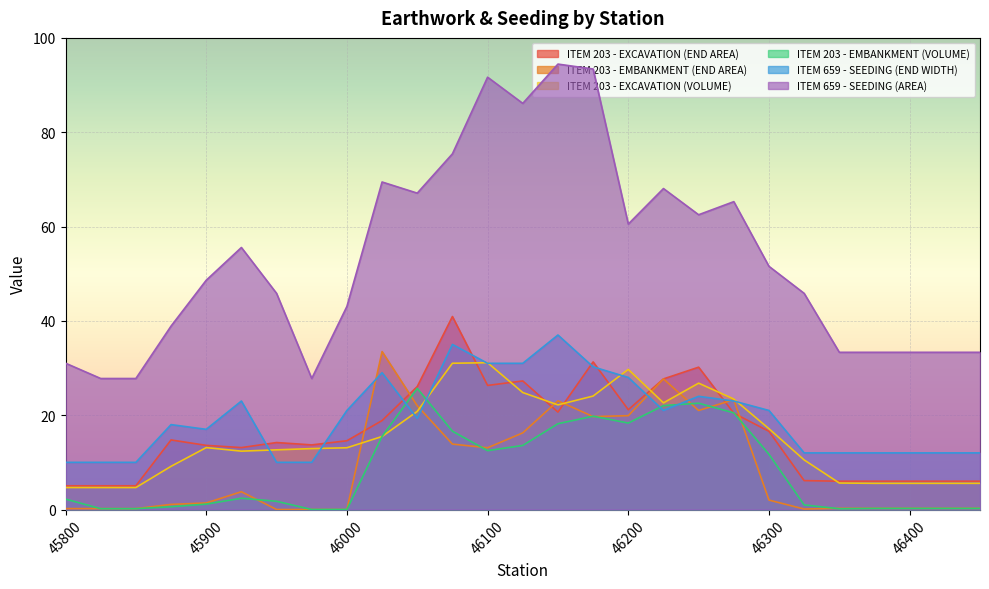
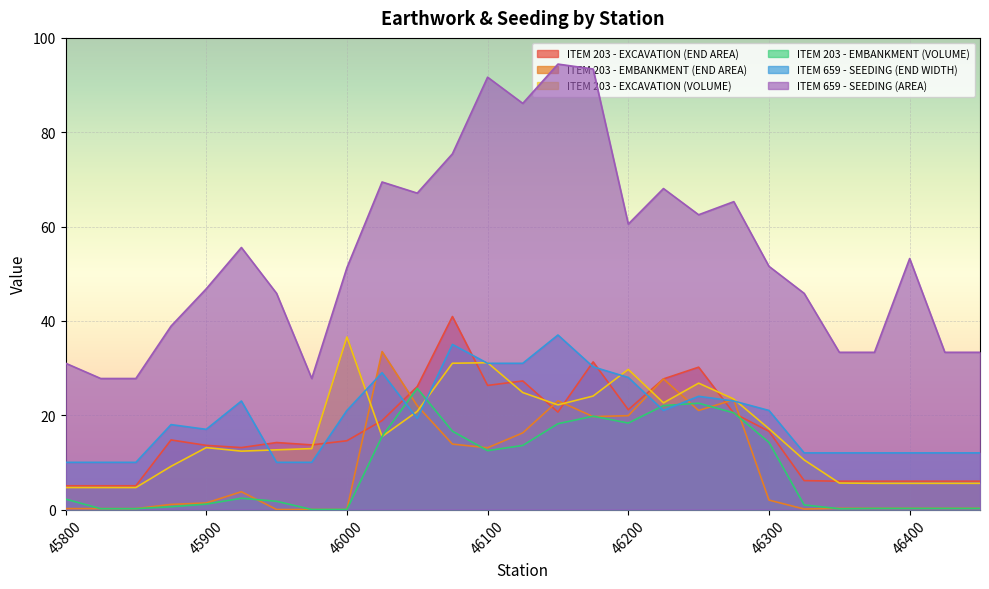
  {
    "ITEM 203 - EXCAVATION (VOLUME)": {
-     "46000": 13,
+     "46000": 37,
      "46200": 30,
      "46300": 17
    },
    "ITEM 203 - EMBANKMENT (VOLUME)": {
      "45800": 2,
      "46100": 12,
      "46200": 18,
-     "46300": 12
+     "46300": 14
    },
    "ITEM 659 - SEEDING (END WIDTH)": {
      "45800": 10,
      "45900": 17,
      "46000": 21,
      "46200": 28,
      "46300": 21,
      "46400": 12
    },
    "ITEM 659 - SEEDING (AREA)": {
      "45800": 31,
-     "45900": 49,
-     "46000": 43,
+     "45900": 47,
+     "46000": 51,
      "46100": 92,
      "46200": 61,
      "46300": 52,
-     "46400": 33
+     "46400": 53
    }
  }
